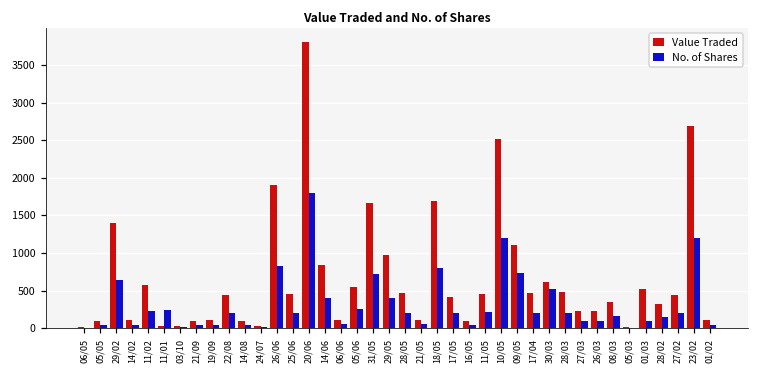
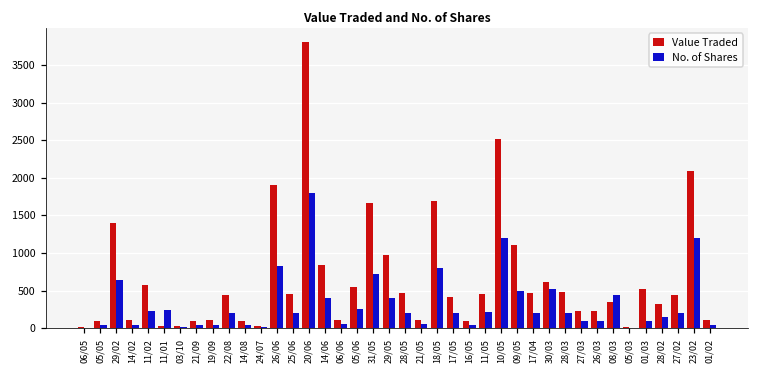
  {
    "Value Traded": {
      "05/05": 100,
      "29/02": 1400,
      "14/02": 100,
      "11/02": 600,
      "21/09": 100,
      "19/09": 100,
      "22/08": 400,
      "14/08": 100,
      "26/06": 1900,
      "25/06": 500,
      "20/06": 3800,
      "14/06": 800,
      "06/06": 100,
      "05/06": 600,
      "31/05": 1700,
      "29/05": 1000,
      "28/05": 500,
      "21/05": 100,
      "18/05": 1700,
      "17/05": 400,
      "16/05": 100,
      "11/05": 500,
      "10/05": 2500,
      "09/05": 1100,
      "17/04": 500,
      "30/03": 600,
      "28/03": 500,
      "27/03": 200,
      "26/03": 200,
      "08/03": 300,
      "01/03": 500,
      "28/02": 300,
      "27/02": 400,
-     "23/02": 2700,
+     "23/02": 2100,
      "01/02": 100
    },
    "No. of Shares": {
      "05/05": 0,
      "29/02": 600,
      "14/02": 0,
      "11/02": 200,
      "11/01": 200,
      "21/09": 0,
      "19/09": 0,
      "22/08": 200,
      "14/08": 0,
      "26/06": 800,
      "25/06": 200,
      "20/06": 1800,
      "14/06": 400,
      "06/06": 100,
      "05/06": 300,
      "31/05": 700,
      "29/05": 400,
      "28/05": 200,
      "21/05": 100,
      "18/05": 800,
      "17/05": 200,
      "16/05": 0,
      "11/05": 200,
      "10/05": 1200,
-     "09/05": 700,
+     "09/05": 500,
      "17/04": 200,
      "30/03": 500,
      "28/03": 200,
      "27/03": 100,
      "26/03": 100,
-     "08/03": 200,
+     "08/03": 400,
      "01/03": 100,
      "28/02": 200,
      "27/02": 200,
      "23/02": 1200,
      "01/02": 0
    }
  }
